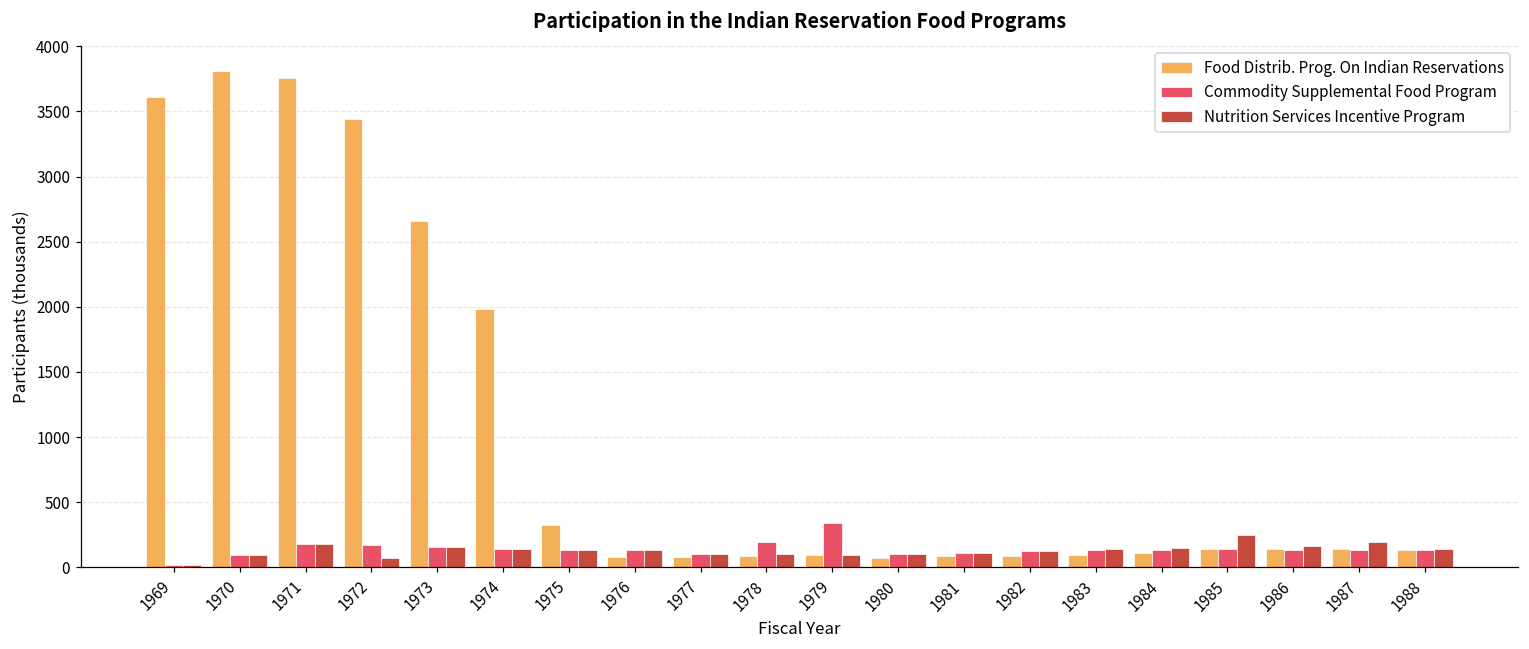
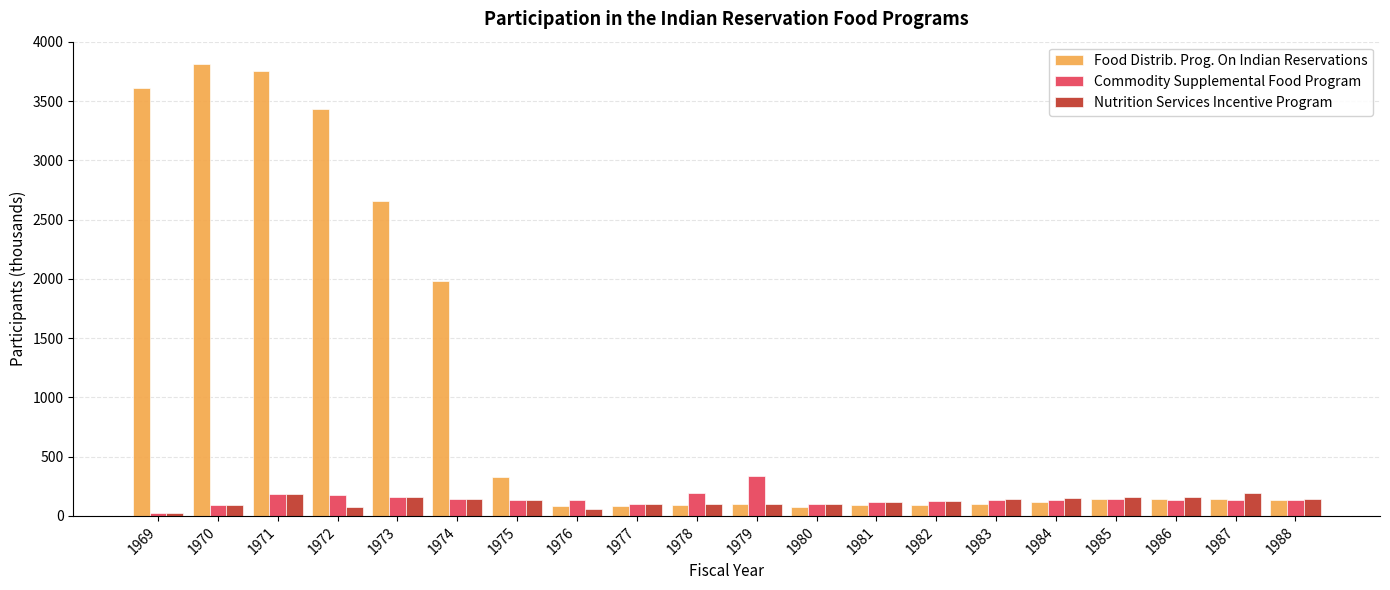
  {
    "Food Distrib. Prog. On Indian Reservations": {
      "1969": 3610,
      "1970": 3810,
      "1971": 3760,
      "1972": 3440,
      "1973": 2660,
      "1974": 1980,
      "1975": 330,
      "1976": 80,
      "1977": 80,
      "1978": 90,
      "1979": 100,
      "1980": 70,
      "1981": 90,
      "1982": 90,
      "1983": 100,
      "1984": 110,
      "1985": 140,
      "1986": 150,
      "1987": 150,
      "1988": 140
    },
    "Commodity Supplemental Food Program": {
      "1970": 90,
      "1971": 180,
      "1972": 170,
      "1973": 160,
      "1974": 150,
      "1975": 130,
      "1976": 130,
      "1977": 100,
      "1978": 190,
      "1979": 340,
      "1980": 100,
      "1981": 110,
      "1982": 130,
      "1983": 140,
      "1984": 140,
      "1985": 140,
      "1986": 140,
      "1987": 140,
      "1988": 130
    },
    "Nutrition Services Incentive Program": {
      "1970": 90,
      "1971": 180,
      "1972": 70,
      "1973": 160,
      "1974": 150,
      "1975": 130,
-     "1976": 130,
+     "1976": 60,
      "1977": 100,
      "1978": 100,
      "1979": 100,
      "1980": 100,
      "1981": 110,
      "1982": 130,
      "1983": 140,
      "1984": 150,
-     "1985": 250,
+     "1985": 160,
      "1986": 160,
      "1987": 190,
      "1988": 140
    }
  }
